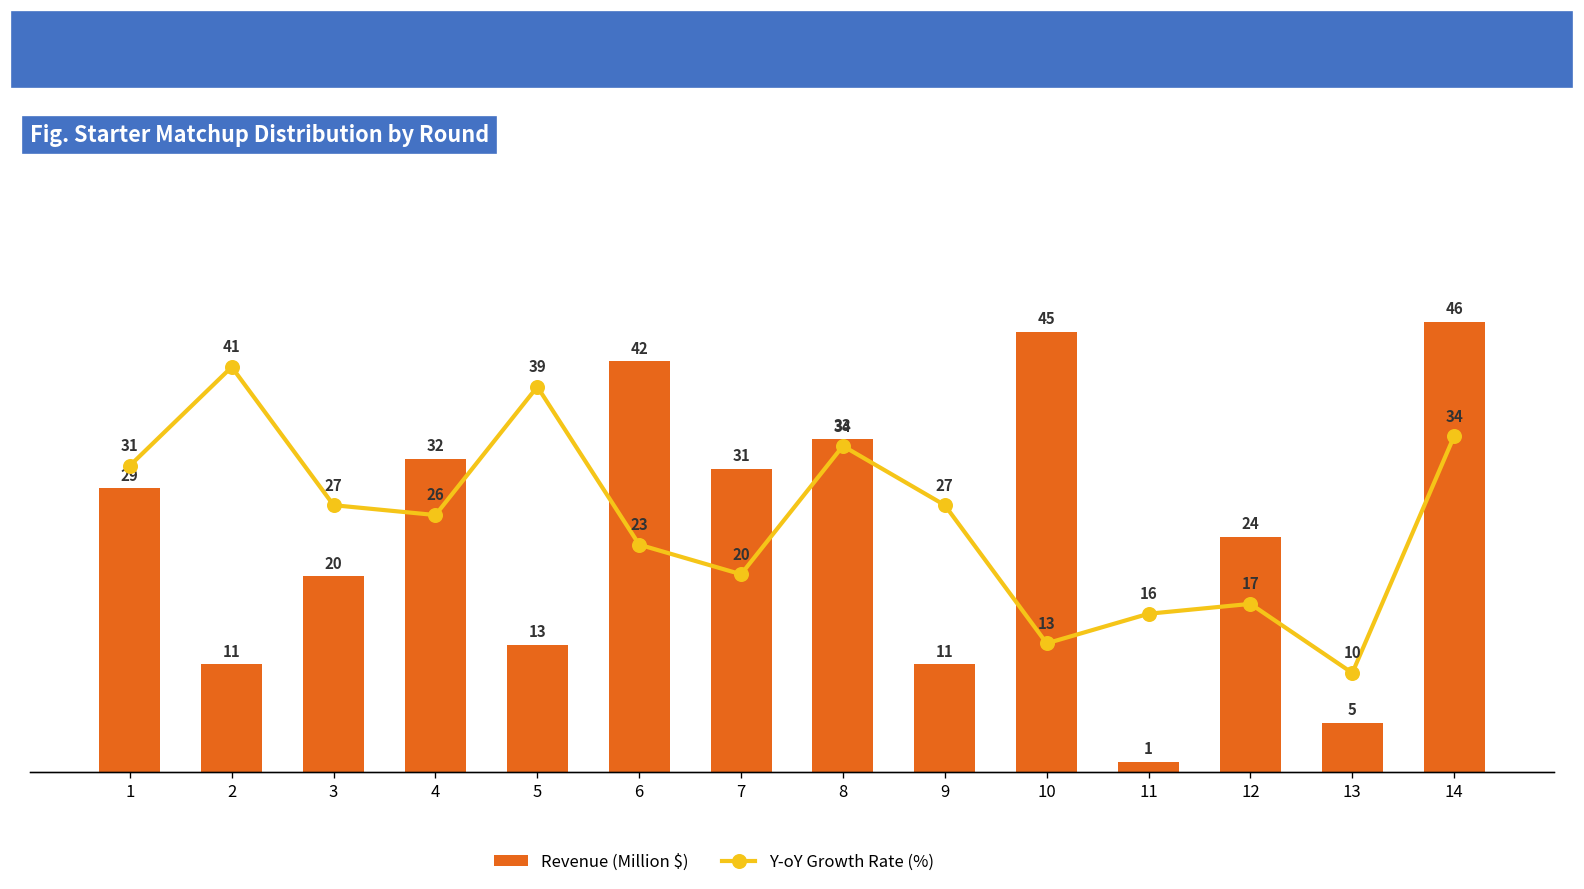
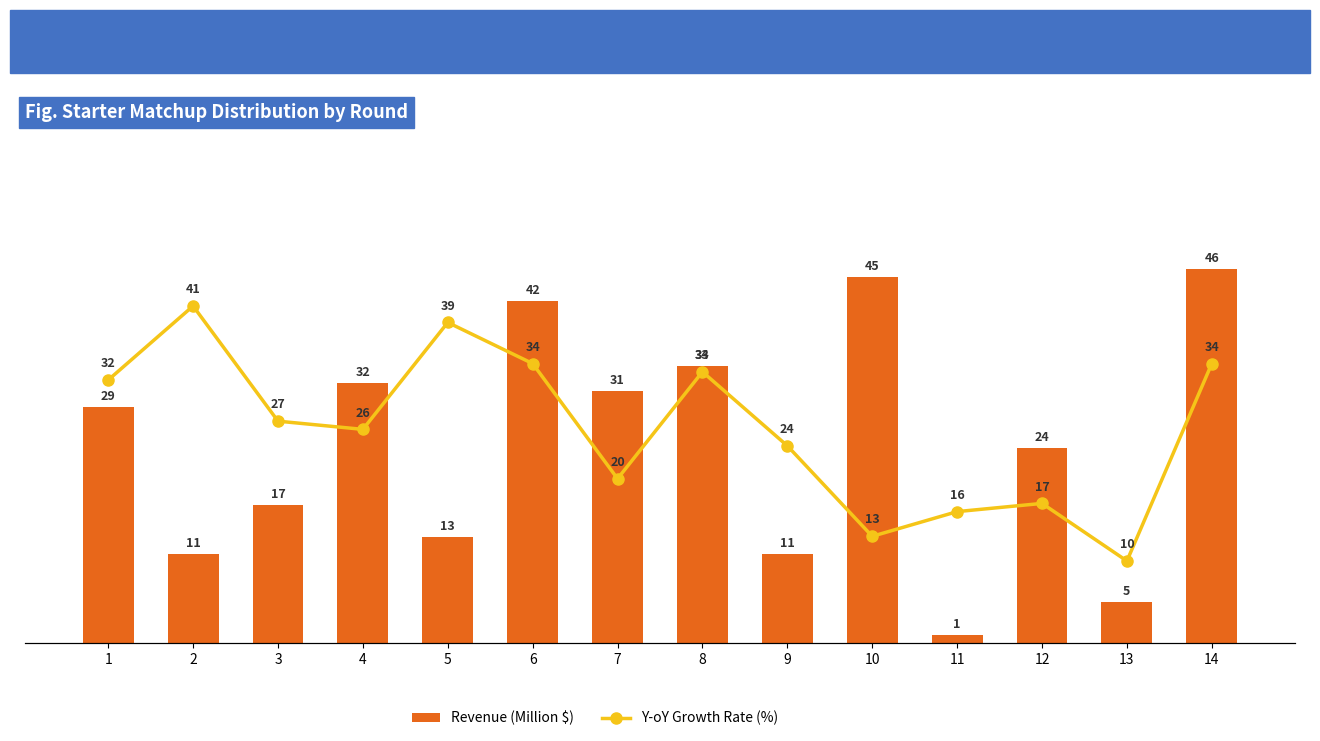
  {
    "Revenue (Million $)": {
      "1": 29,
      "2": 11,
-     "3": 20,
+     "3": 17,
      "4": 32,
      "5": 13,
      "6": 42,
      "7": 31,
      "9": 11,
      "10": 45,
      "11": 1,
      "12": 24,
      "13": 5,
      "14": 46
    },
    "Y-oY Growth Rate (%)": {
-     "1": 31,
+     "1": 32,
      "2": 41,
      "3": 27,
      "4": 26,
      "5": 39,
-     "6": 23,
+     "6": 34,
      "7": 20,
-     "9": 27,
+     "9": 24,
      "10": 13,
      "11": 16,
      "12": 17,
      "13": 10,
      "14": 34
    }
  }
